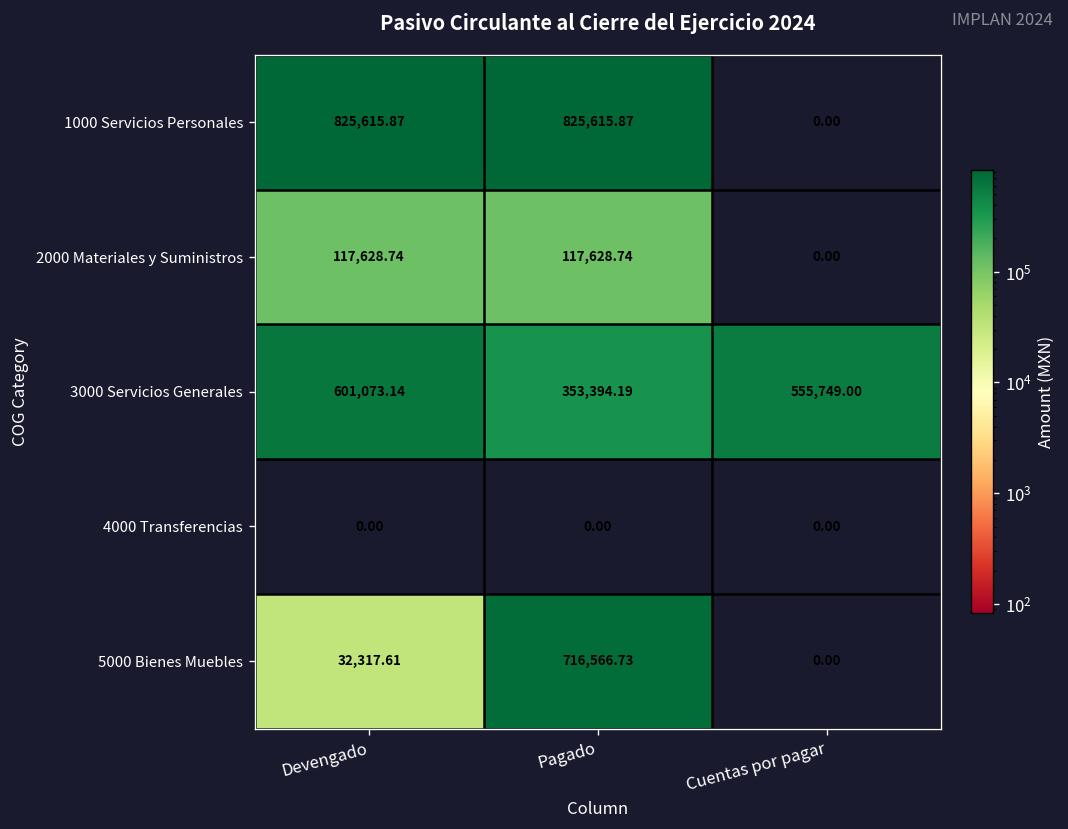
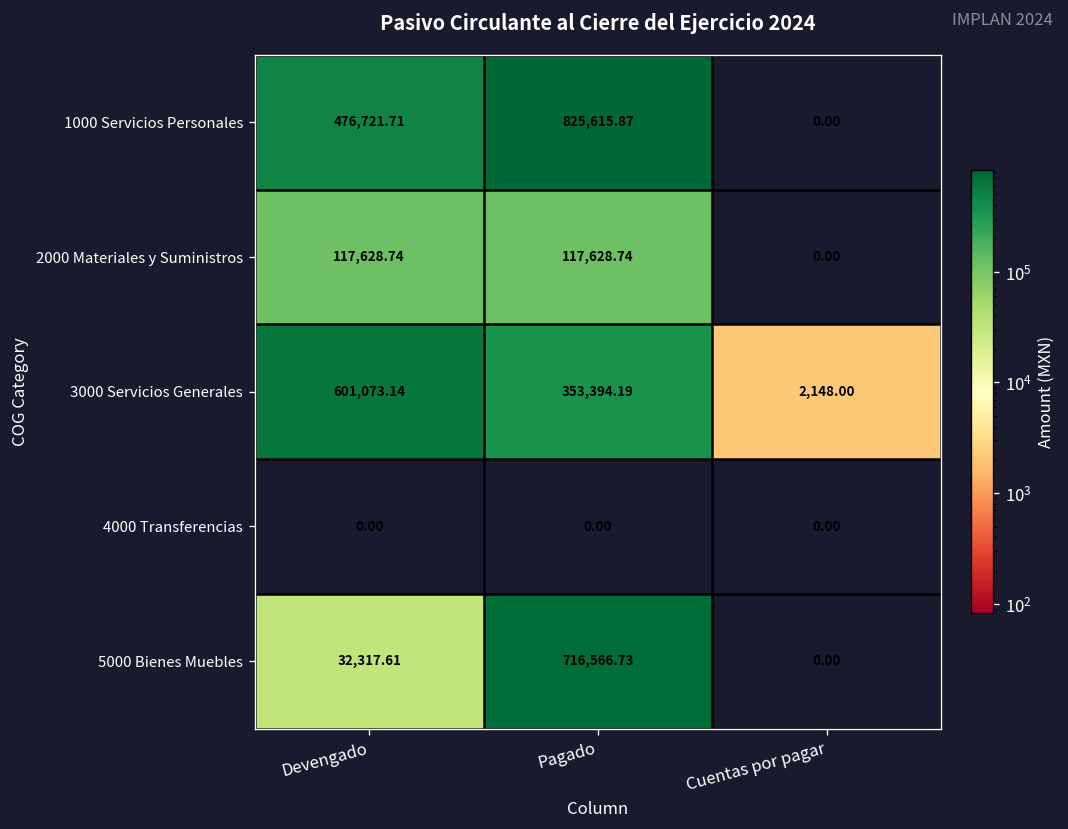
  {
    "1000 Servicios Personales": {
-     "Devengado": "825,615.87",
+     "Devengado": "476,721.71",
      "Pagado": "825,615.87"
    },
    "2000 Materiales y Suministros": {
      "Devengado": "117,628.74",
      "Pagado": "117,628.74"
    },
    "3000 Servicios Generales": {
      "Devengado": "601,073.14",
      "Pagado": "353,394.19",
-     "Cuentas por pagar": "555,749.00"
+     "Cuentas por pagar": "2,148.00"
    },
    "5000 Bienes Muebles": {
      "Devengado": "32,317.61",
      "Pagado": "716,566.73"
    }
  }
